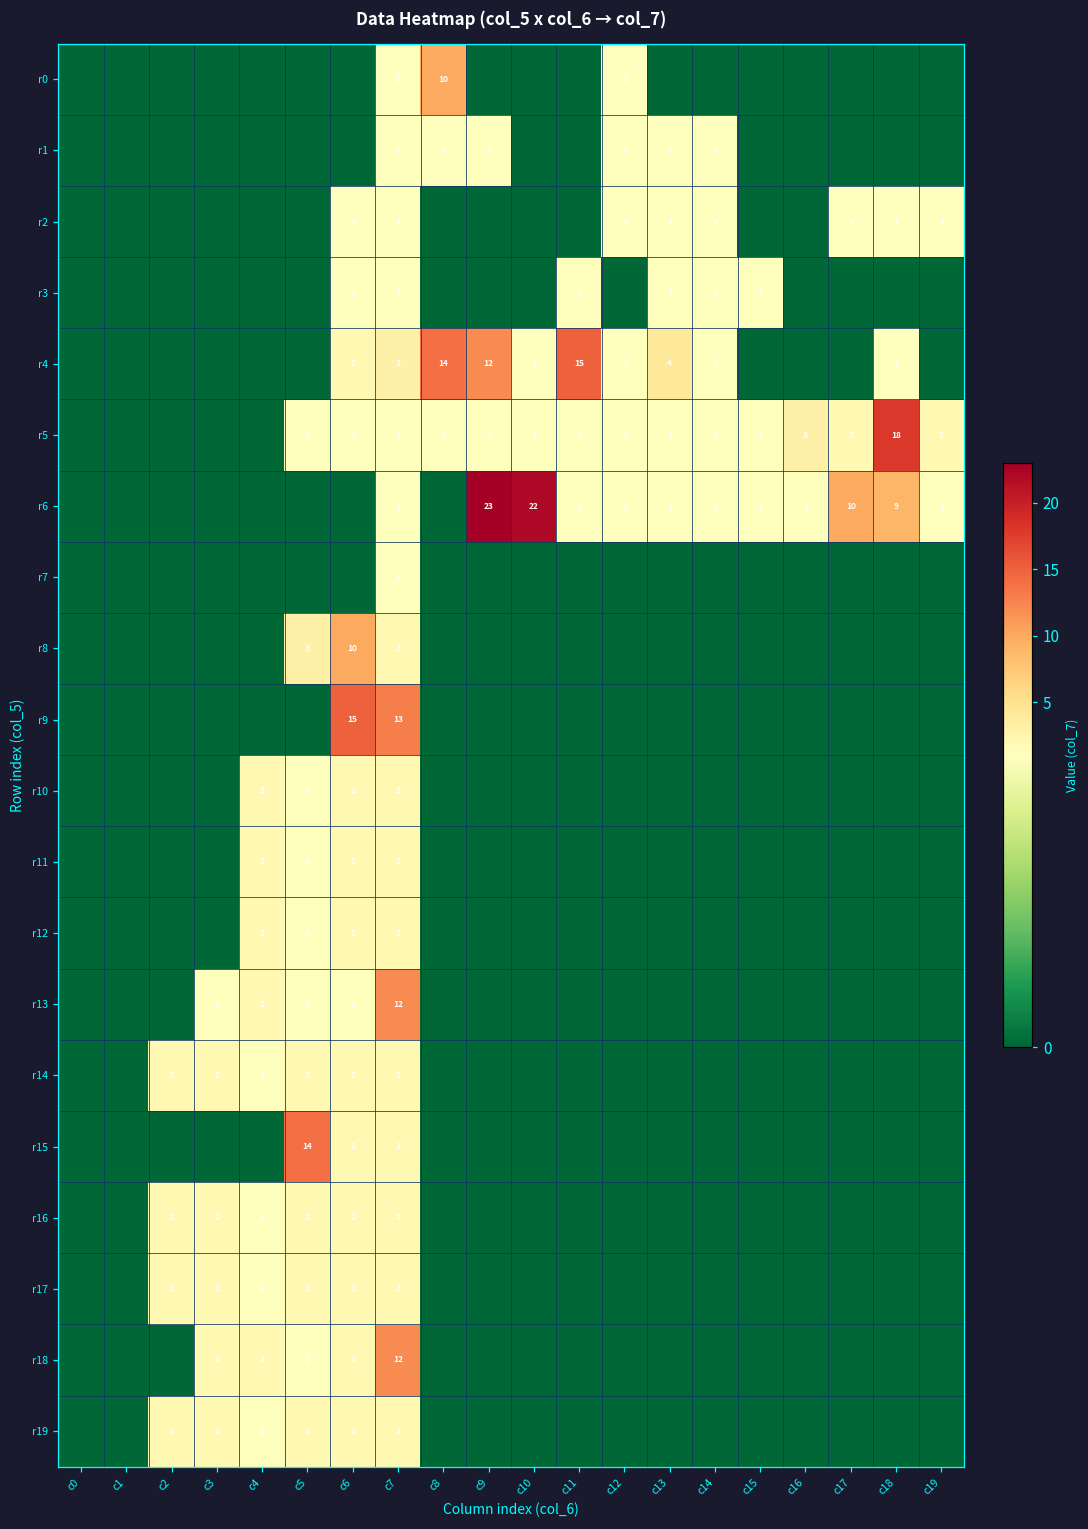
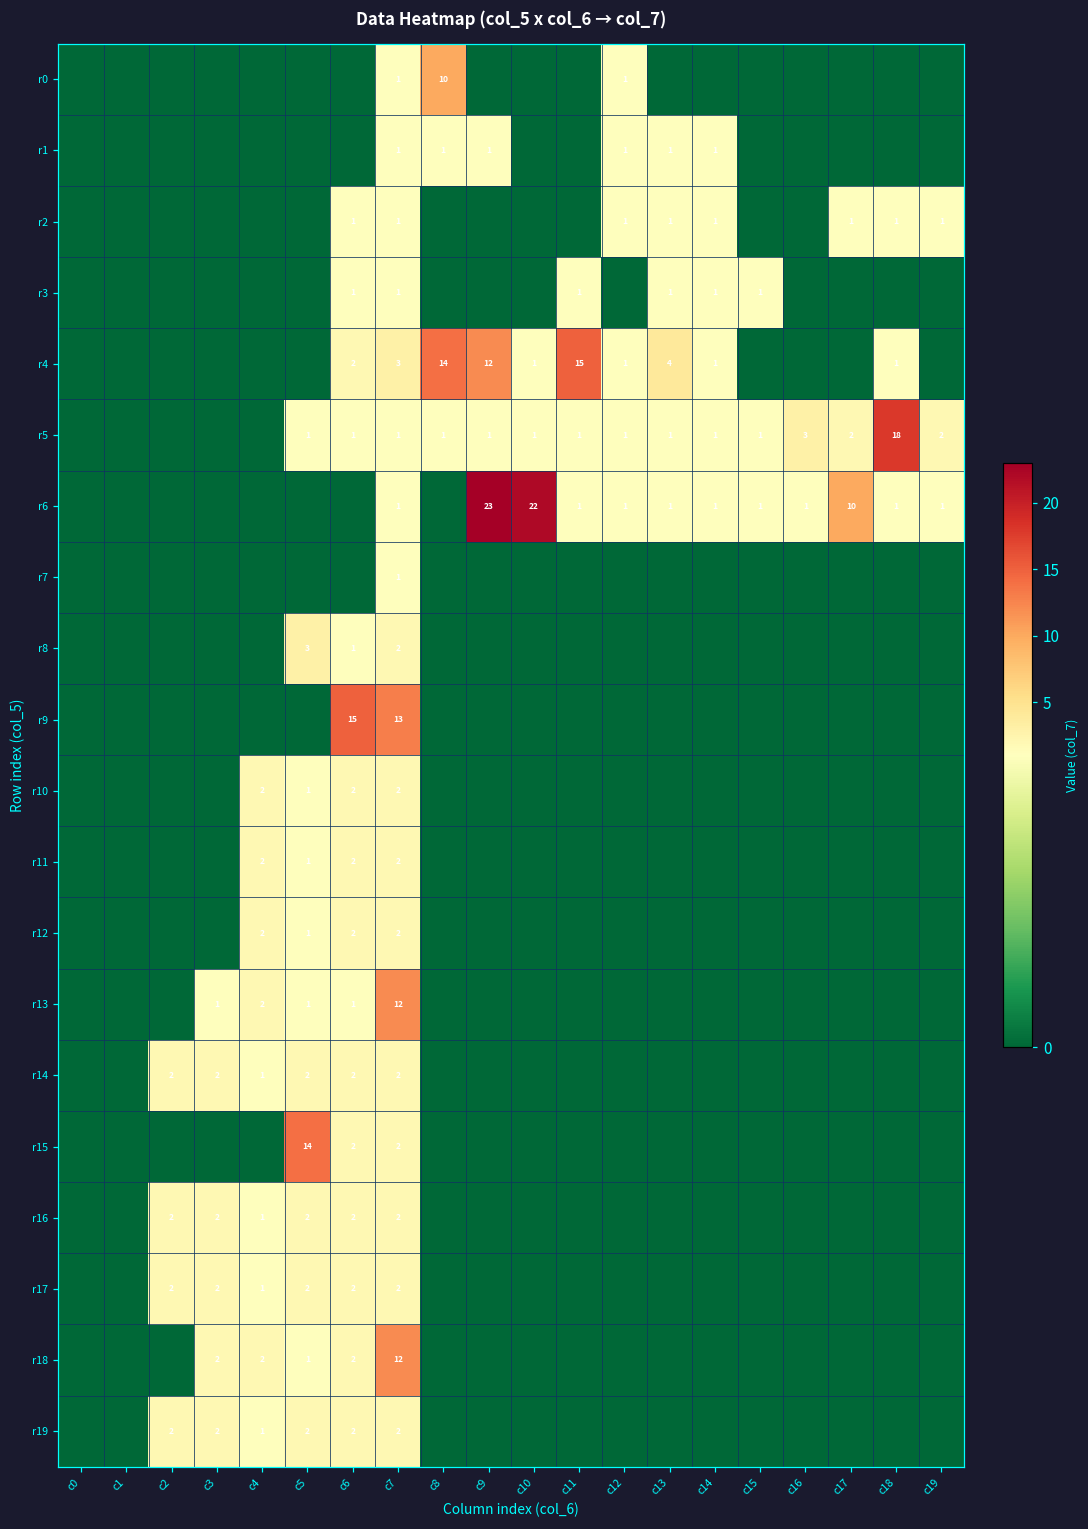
  {
    "r0": {
      "c7": 1,
      "c8": 10,
      "c12": 1
    },
    "r1": {
      "c7": 1,
      "c8": 1,
      "c9": 1,
      "c12": 1,
      "c13": 1,
      "c14": 1
    },
    "r2": {
      "c6": 1,
      "c7": 1,
      "c12": 1,
      "c13": 1,
      "c14": 1,
      "c17": 1,
      "c18": 1,
      "c19": 1
    },
    "r3": {
      "c6": 1,
      "c7": 1,
      "c11": 1,
      "c13": 1,
      "c14": 1,
      "c15": 1
    },
    "r4": {
      "c6": 2,
      "c7": 3,
      "c8": 14,
      "c9": 12,
      "c10": 1,
      "c11": 15,
      "c12": 1,
      "c13": 4,
      "c14": 1,
      "c18": 1
    },
    "r5": {
      "c5": 1,
      "c6": 1,
      "c7": 1,
      "c8": 1,
      "c9": 1,
      "c10": 1,
      "c11": 1,
      "c12": 1,
      "c13": 1,
      "c14": 1,
      "c15": 1,
      "c16": 3,
      "c17": 2,
      "c18": 18,
      "c19": 2
    },
    "r6": {
      "c7": 1,
      "c9": 23,
      "c10": 22,
      "c11": 1,
      "c12": 1,
      "c13": 1,
      "c14": 1,
      "c15": 1,
      "c16": 1,
      "c17": 10,
-     "c18": 9,
+     "c18": 1,
      "c19": 1
    },
    "r7": {
      "c7": 1
    },
    "r8": {
      "c5": 3,
-     "c6": 10,
+     "c6": 1,
      "c7": 2
    },
    "r9": {
      "c6": 15,
      "c7": 13
    },
    "r10": {
      "c4": 2,
      "c5": 1,
      "c6": 2,
      "c7": 2
    },
    "r11": {
      "c4": 2,
      "c5": 1,
      "c6": 2,
      "c7": 2
    },
    "r12": {
      "c4": 2,
      "c5": 1,
      "c6": 2,
      "c7": 2
    },
    "r13": {
      "c3": 1,
      "c4": 2,
      "c5": 1,
      "c6": 1,
      "c7": 12
    },
    "r14": {
      "c2": 2,
      "c3": 2,
      "c4": 1,
      "c5": 2,
      "c6": 2,
      "c7": 2
    },
    "r15": {
      "c5": 14,
      "c6": 2,
      "c7": 2
    },
    "r16": {
      "c2": 2,
      "c3": 2,
      "c4": 1,
      "c5": 2,
      "c6": 2,
      "c7": 2
    },
    "r17": {
      "c2": 2,
      "c3": 2,
      "c4": 1,
      "c5": 2,
      "c6": 2,
      "c7": 2
    },
    "r18": {
      "c3": 2,
      "c4": 2,
      "c5": 1,
      "c6": 2,
      "c7": 12
    },
    "r19": {
      "c2": 2,
      "c3": 2,
      "c4": 1,
      "c5": 2,
      "c6": 2,
      "c7": 2
    }
  }
